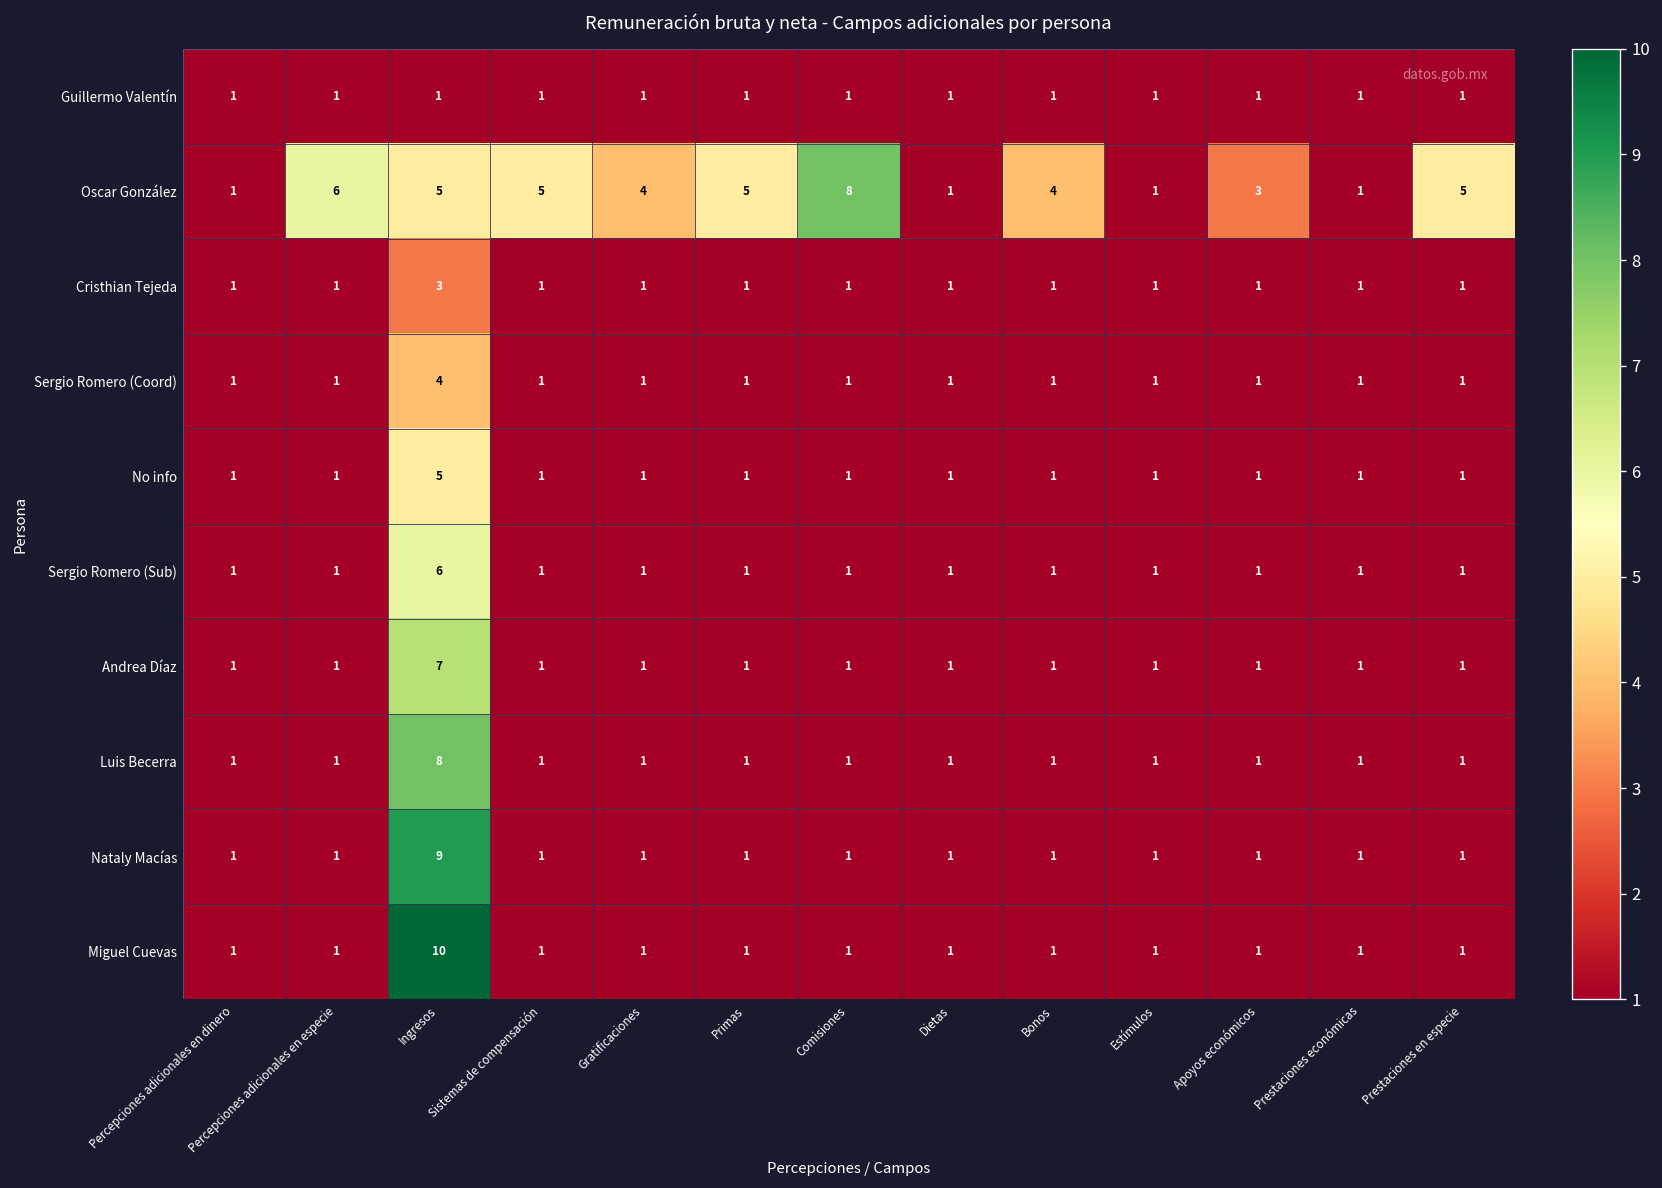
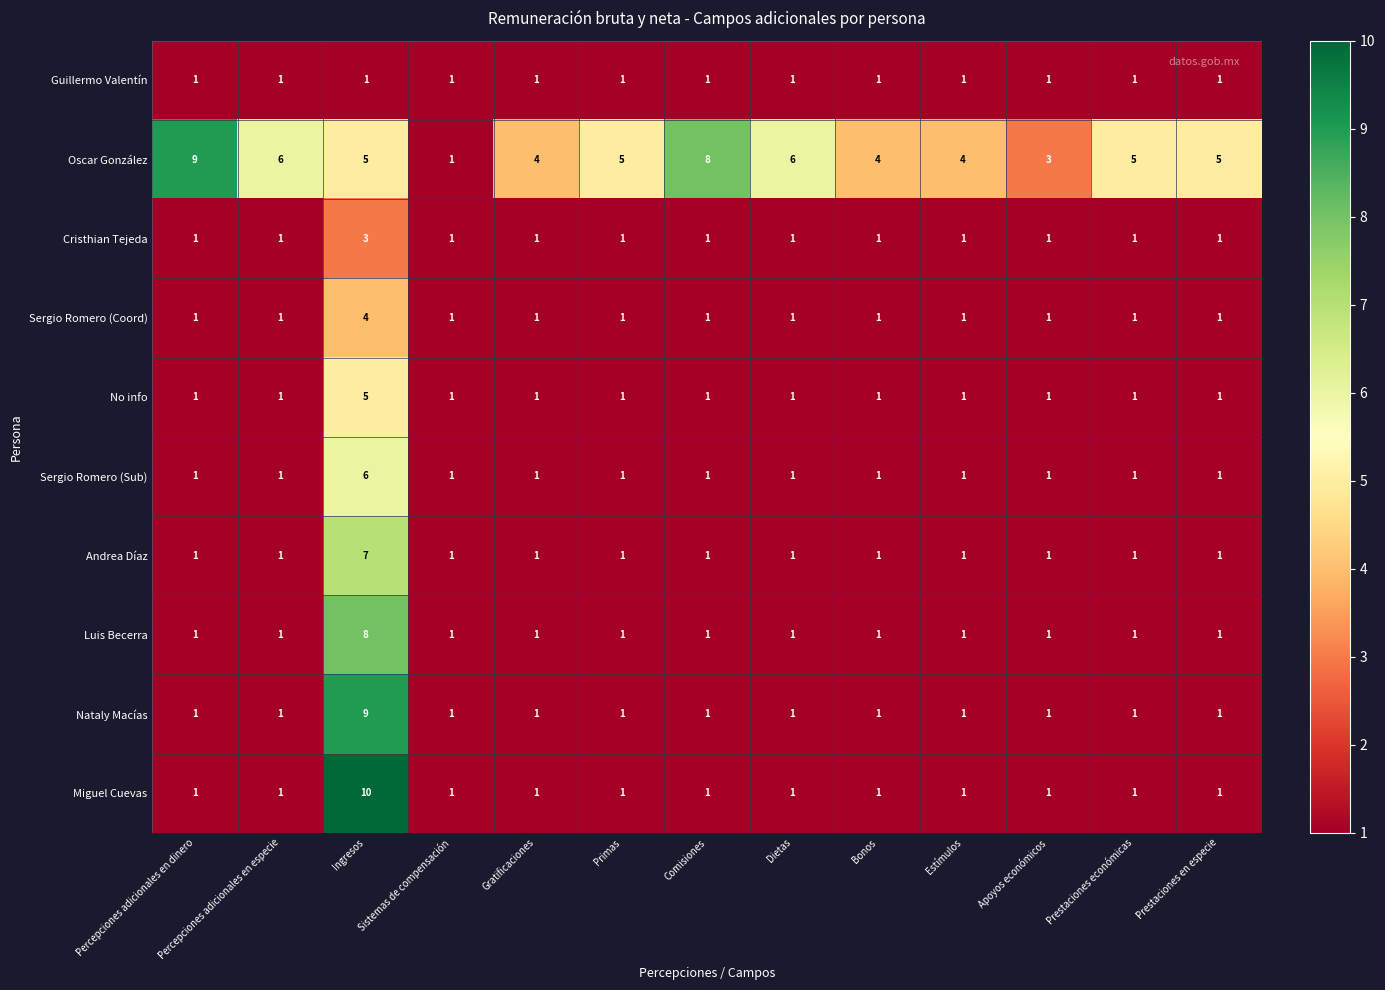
  {
    "Guillermo Valentín": {
      "Percepciones adicionales en dinero": 1,
      "Percepciones adicionales en especie": 1,
      "Ingresos": 1,
      "Sistemas de compensación": 1,
      "Gratificaciones": 1,
      "Primas": 1,
      "Comisiones": 1,
      "Dietas": 1,
      "Bonos": 1,
      "Estímulos": 1,
      "Apoyos económicos": 1,
      "Prestaciones económicas": 1
    },
    "Oscar González": {
-     "Percepciones adicionales en dinero": 1,
+     "Percepciones adicionales en dinero": 9,
      "Percepciones adicionales en especie": 6,
      "Ingresos": 5,
-     "Sistemas de compensación": 5,
+     "Sistemas de compensación": 1,
      "Gratificaciones": 4,
      "Primas": 5,
      "Comisiones": 8,
-     "Dietas": 1,
+     "Dietas": 6,
      "Bonos": 4,
-     "Estímulos": 1,
+     "Estímulos": 4,
      "Apoyos económicos": 3,
-     "Prestaciones económicas": 1,
+     "Prestaciones económicas": 5,
      "Prestaciones en especie": 5
    },
    "Cristhian Tejeda": {
      "Percepciones adicionales en dinero": 1,
      "Percepciones adicionales en especie": 1,
      "Ingresos": 3,
      "Sistemas de compensación": 1,
      "Gratificaciones": 1,
      "Primas": 1,
      "Comisiones": 1,
      "Dietas": 1,
      "Bonos": 1,
      "Estímulos": 1,
      "Apoyos económicos": 1,
      "Prestaciones económicas": 1,
      "Prestaciones en especie": 1
    },
    "Sergio Romero (Coord)": {
      "Percepciones adicionales en dinero": 1,
      "Percepciones adicionales en especie": 1,
      "Ingresos": 4,
      "Sistemas de compensación": 1,
      "Gratificaciones": 1,
      "Primas": 1,
      "Comisiones": 1,
      "Dietas": 1,
      "Bonos": 1,
      "Estímulos": 1,
      "Apoyos económicos": 1,
      "Prestaciones económicas": 1,
      "Prestaciones en especie": 1
    },
    "No info": {
      "Percepciones adicionales en dinero": 1,
      "Percepciones adicionales en especie": 1,
      "Ingresos": 5,
      "Sistemas de compensación": 1,
      "Gratificaciones": 1,
      "Primas": 1,
      "Comisiones": 1,
      "Dietas": 1,
      "Bonos": 1,
      "Estímulos": 1,
      "Apoyos económicos": 1,
      "Prestaciones económicas": 1,
      "Prestaciones en especie": 1
    },
    "Sergio Romero (Sub)": {
      "Percepciones adicionales en dinero": 1,
      "Percepciones adicionales en especie": 1,
      "Ingresos": 6,
      "Sistemas de compensación": 1,
      "Gratificaciones": 1,
      "Primas": 1,
      "Comisiones": 1,
      "Dietas": 1,
      "Bonos": 1,
      "Estímulos": 1,
      "Apoyos económicos": 1,
      "Prestaciones económicas": 1,
      "Prestaciones en especie": 1
    },
    "Andrea Díaz": {
      "Percepciones adicionales en dinero": 1,
      "Percepciones adicionales en especie": 1,
      "Ingresos": 7,
      "Sistemas de compensación": 1,
      "Gratificaciones": 1,
      "Primas": 1,
      "Comisiones": 1,
      "Dietas": 1,
      "Bonos": 1,
      "Estímulos": 1,
      "Apoyos económicos": 1,
      "Prestaciones económicas": 1,
      "Prestaciones en especie": 1
    },
    "Luis Becerra": {
      "Percepciones adicionales en dinero": 1,
      "Percepciones adicionales en especie": 1,
      "Ingresos": 8,
      "Sistemas de compensación": 1,
      "Gratificaciones": 1,
      "Primas": 1,
      "Comisiones": 1,
      "Dietas": 1,
      "Bonos": 1,
      "Estímulos": 1,
      "Apoyos económicos": 1,
      "Prestaciones económicas": 1,
      "Prestaciones en especie": 1
    },
    "Nataly Macías": {
      "Percepciones adicionales en dinero": 1,
      "Percepciones adicionales en especie": 1,
      "Ingresos": 9,
      "Sistemas de compensación": 1,
      "Gratificaciones": 1,
      "Primas": 1,
      "Comisiones": 1,
      "Dietas": 1,
      "Bonos": 1,
      "Estímulos": 1,
      "Apoyos económicos": 1,
      "Prestaciones económicas": 1,
      "Prestaciones en especie": 1
    },
    "Miguel Cuevas": {
      "Percepciones adicionales en dinero": 1,
      "Percepciones adicionales en especie": 1,
      "Ingresos": 10,
      "Sistemas de compensación": 1,
      "Gratificaciones": 1,
      "Primas": 1,
      "Comisiones": 1,
      "Dietas": 1,
      "Bonos": 1,
      "Estímulos": 1,
      "Apoyos económicos": 1,
      "Prestaciones económicas": 1,
      "Prestaciones en especie": 1
    }
  }
